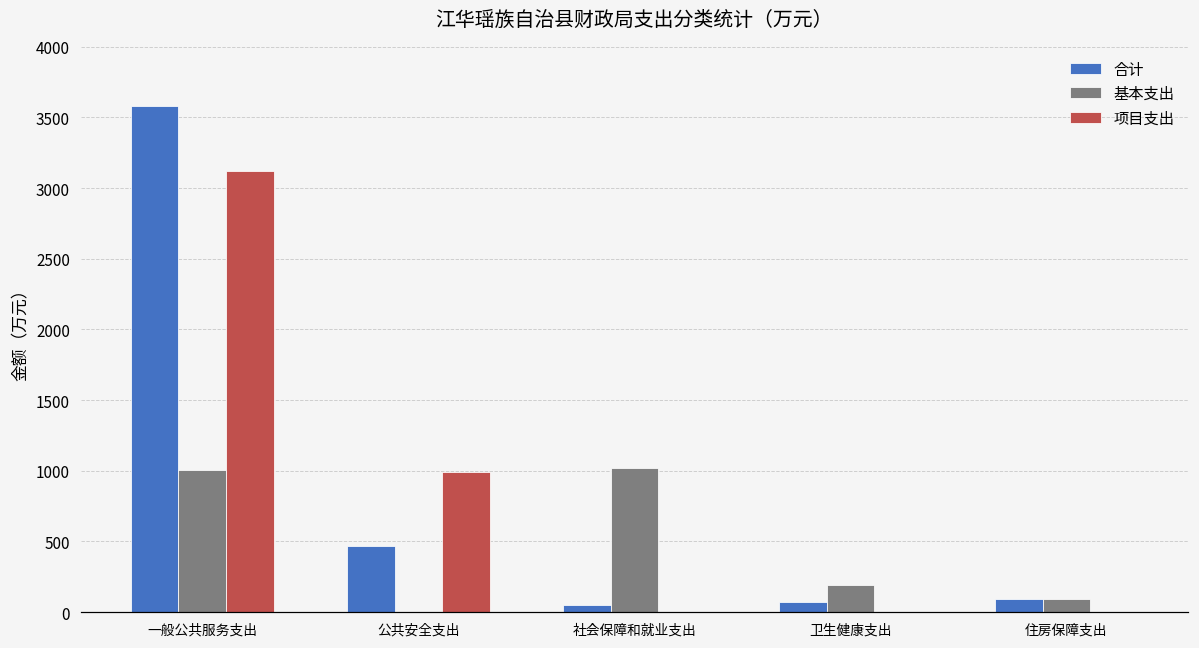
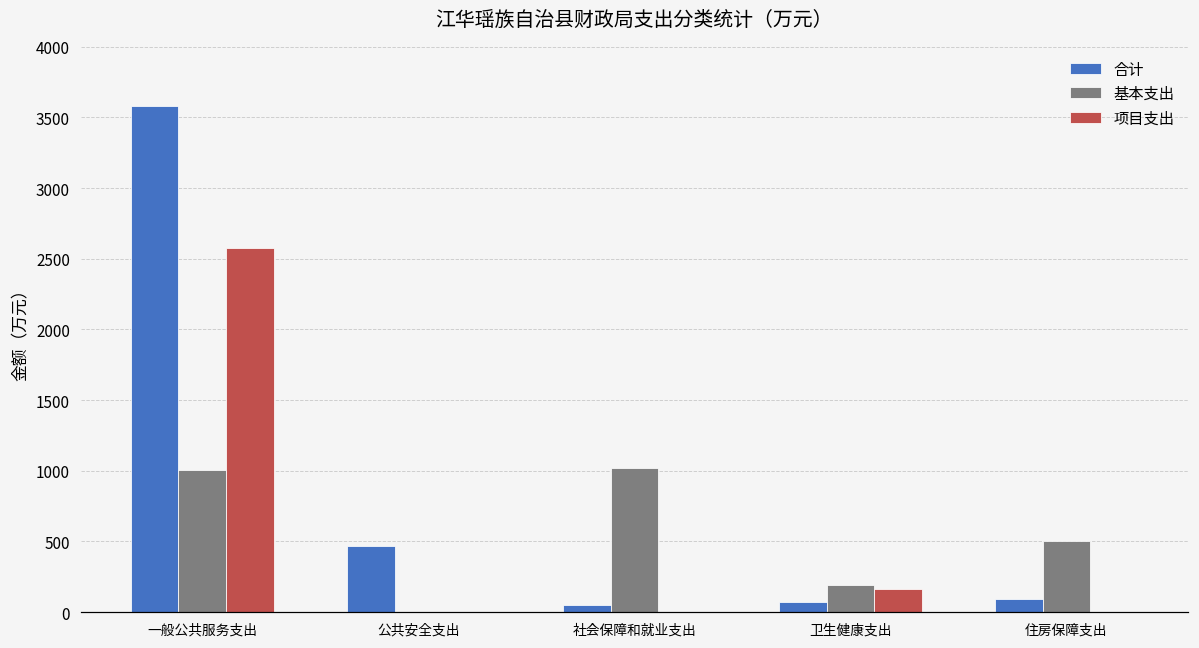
  {
    "合计": {
      "一般公共服务支出": 3580,
      "公共安全支出": 470,
      "社会保障和就业支出": 50,
      "卫生健康支出": 70,
      "住房保障支出": 90
    },
    "基本支出": {
      "一般公共服务支出": 1010,
      "公共安全支出": 0,
      "社会保障和就业支出": 1020,
      "卫生健康支出": 190,
-     "住房保障支出": 90
+     "住房保障支出": 500
    },
    "项目支出": {
-     "一般公共服务支出": 3120,
-     "公共安全支出": 990,
+     "一般公共服务支出": 2580,
+     "公共安全支出": 0,
      "社会保障和就业支出": 0,
-     "卫生健康支出": 0,
+     "卫生健康支出": 160,
      "住房保障支出": 0
    }
  }
